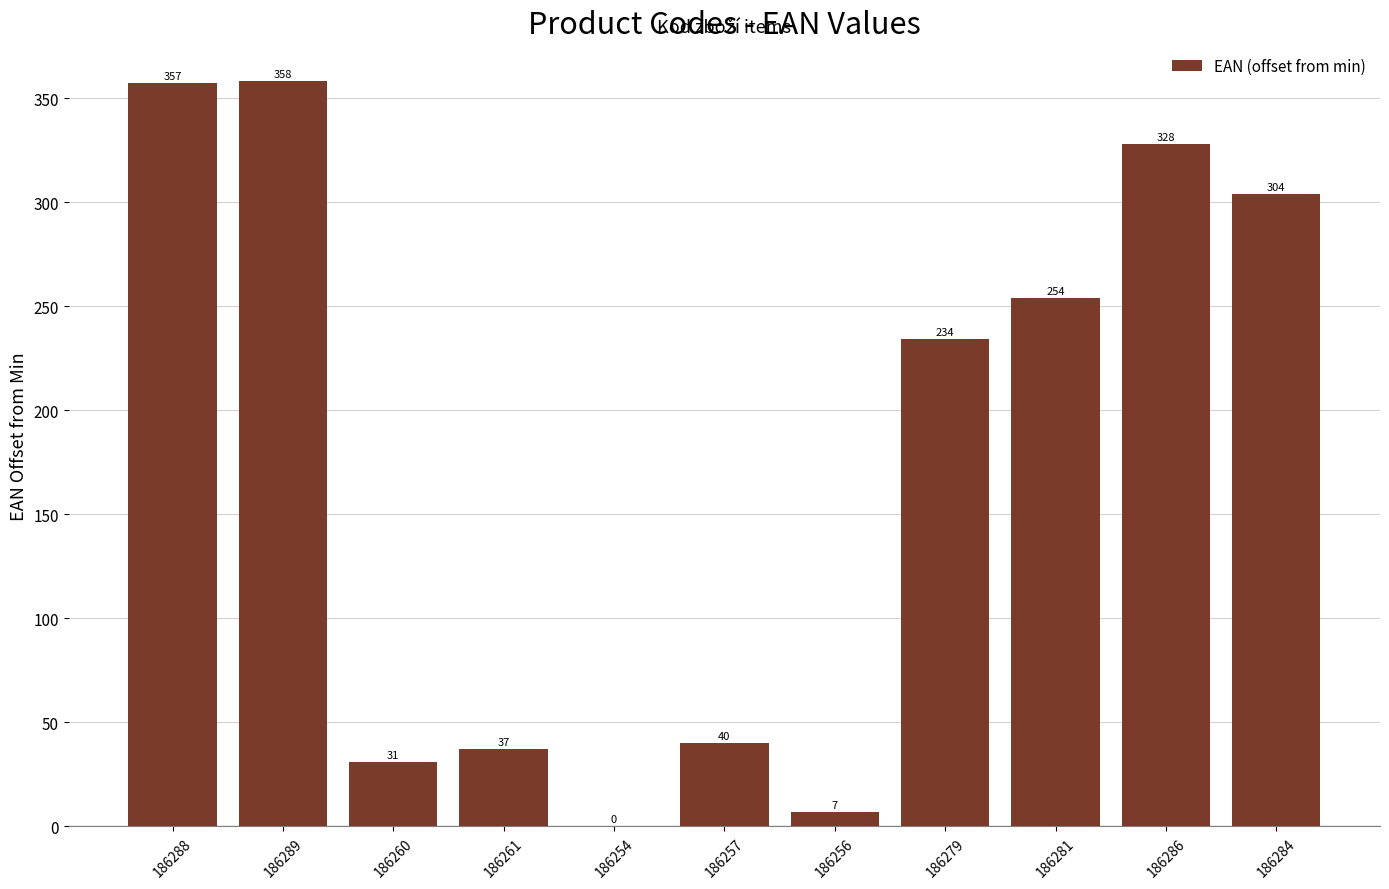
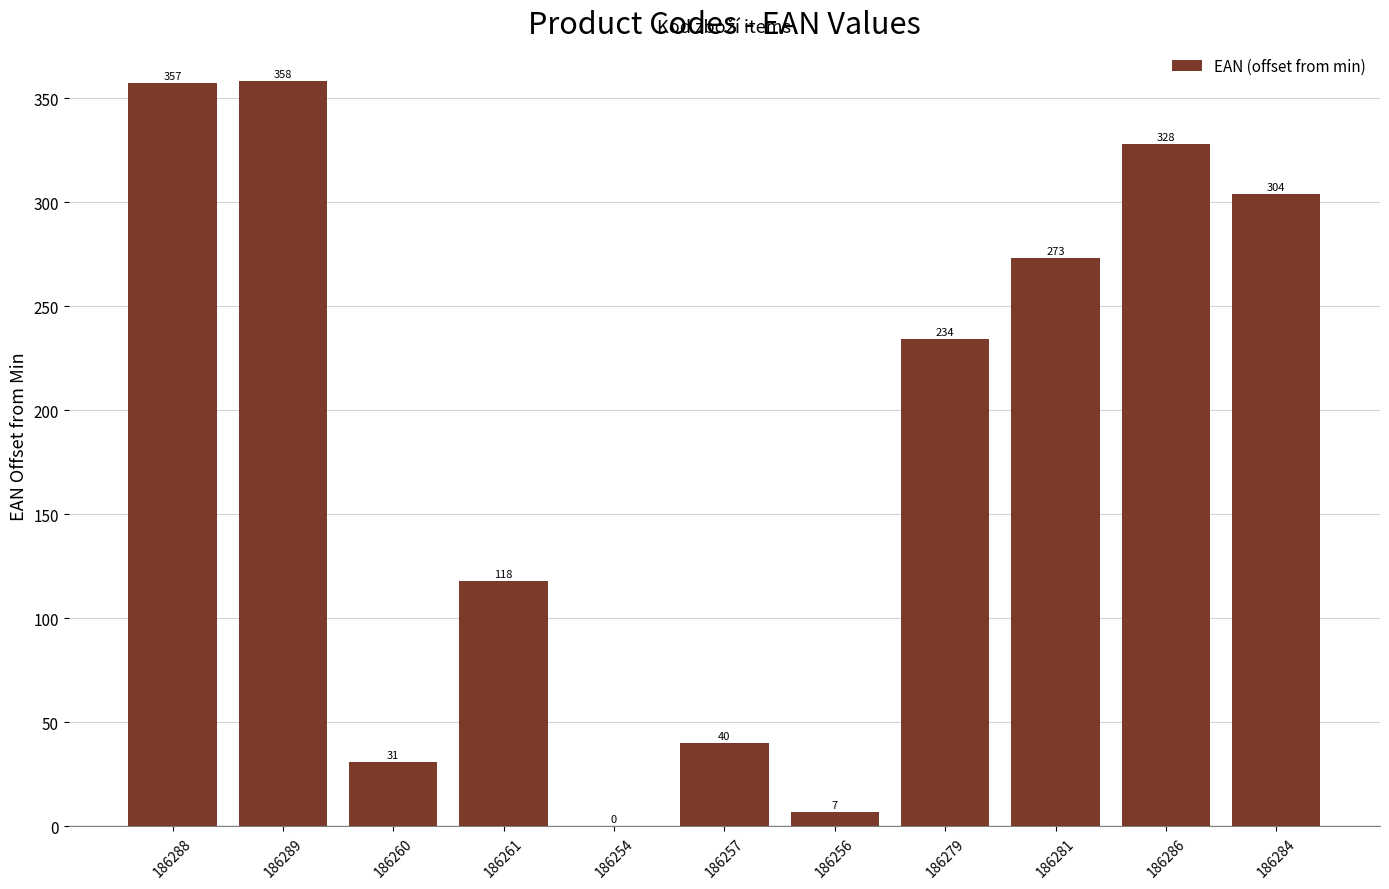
  {
    "186288": 357,
    "186289": 358,
    "186260": 31,
-   "186261": 37,
+   "186261": 118,
    "186254": 0,
    "186257": 40,
    "186256": 7,
    "186279": 234,
-   "186281": 254,
+   "186281": 273,
    "186286": 328,
    "186284": 304
  }
